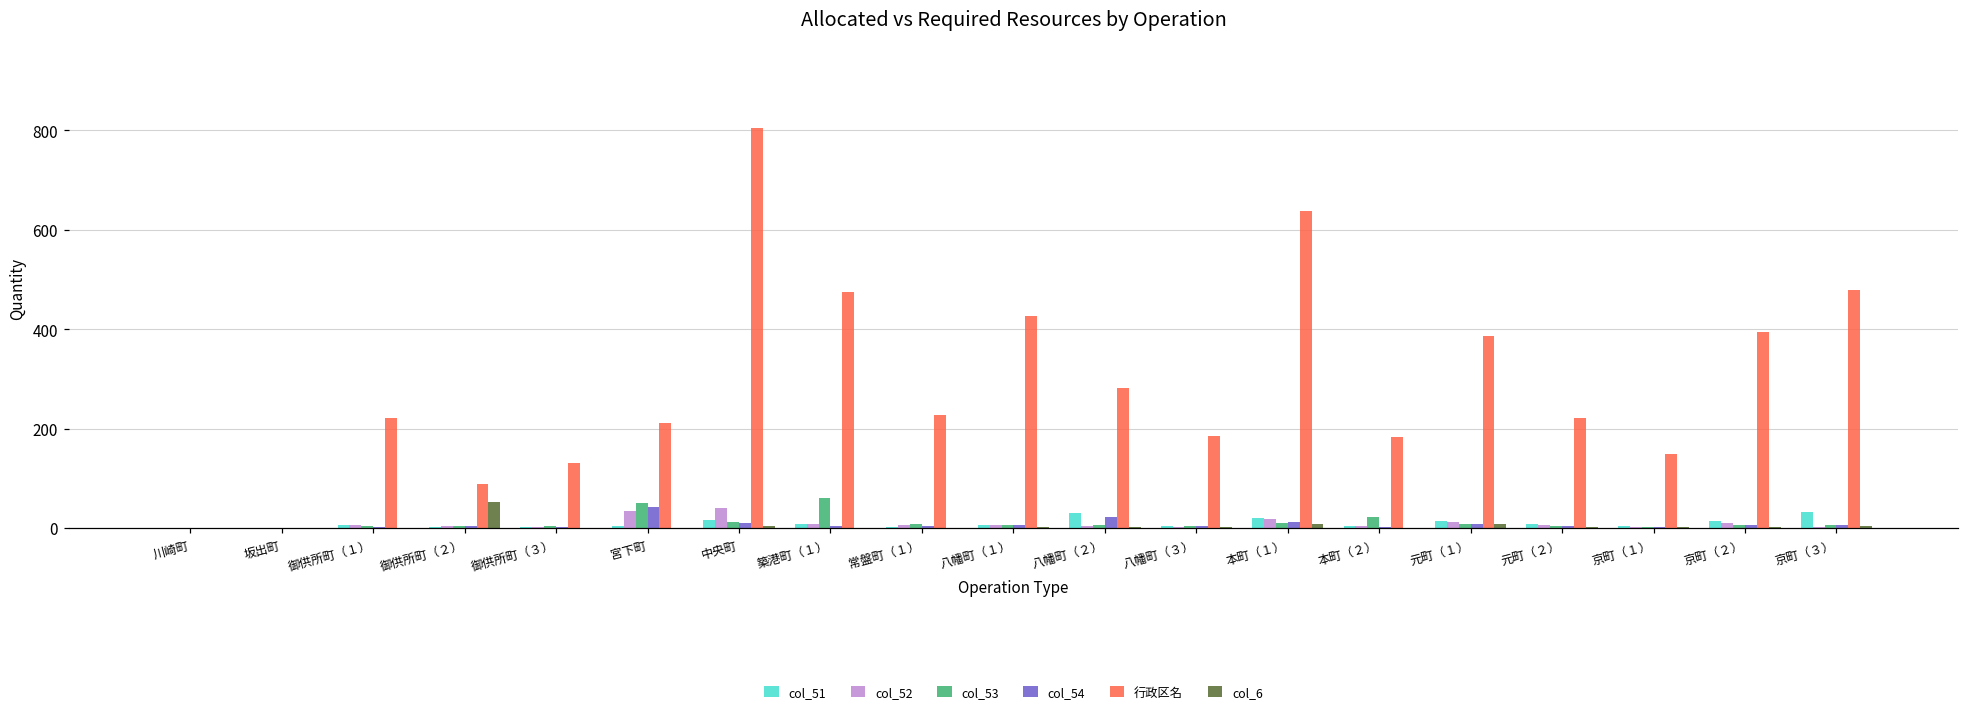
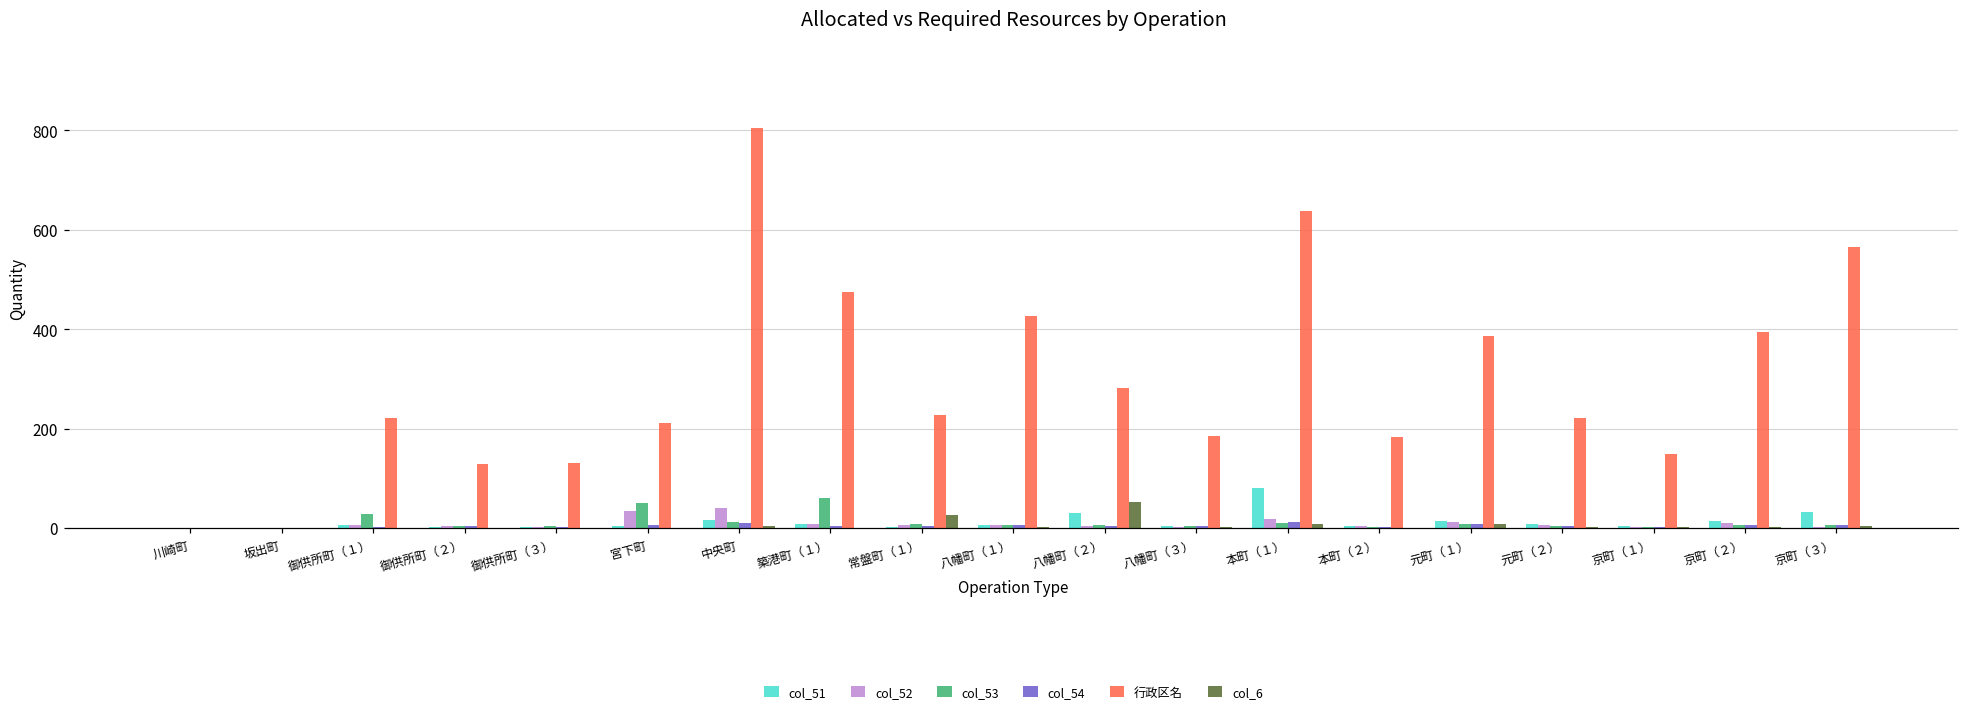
  {
    "col_51": {
      "川崎町": 0,
      "坂出町": 0,
      "中央町": 20,
      "築港町（１）": 10,
      "八幡町（１）": 10,
      "八幡町（２）": 30,
-     "本町（１）": 20,
+     "本町（１）": 80,
      "元町（１）": 10,
      "元町（２）": 10,
      "京町（２）": 10,
      "京町（３）": 30
    },
    "col_52": {
      "川崎町": 0,
      "坂出町": 0,
      "宮下町": 30,
      "中央町": 40,
      "築港町（１）": 10,
      "八幡町（１）": 10,
      "本町（１）": 20,
      "元町（１）": 10,
      "京町（２）": 10
    },
    "col_53": {
      "川崎町": 0,
      "坂出町": 0,
-     "御供所町（１）": 0,
+     "御供所町（１）": 30,
      "宮下町": 50,
      "中央町": 10,
      "築港町（１）": 60,
      "常盤町（１）": 10,
      "八幡町（１）": 10,
      "八幡町（２）": 10,
      "本町（１）": 10,
-     "本町（２）": 20,
+     "本町（２）": 0,
      "元町（１）": 10,
      "京町（２）": 10
    },
    "col_54": {
      "川崎町": 0,
      "坂出町": 0,
-     "宮下町": 40,
+     "宮下町": 10,
      "中央町": 10,
      "八幡町（１）": 10,
-     "八幡町（２）": 20,
+     "八幡町（２）": 0,
      "本町（１）": 10,
      "元町（１）": 10,
      "京町（２）": 10,
      "京町（３）": 10
    },
    "行政区名": {
      "川崎町": 0,
      "坂出町": 0,
      "御供所町（１）": 220,
-     "御供所町（２）": 90,
+     "御供所町（２）": 130,
      "御供所町（３）": 130,
      "宮下町": 210,
      "中央町": 800,
      "築港町（１）": 470,
      "常盤町（１）": 230,
      "八幡町（１）": 430,
      "八幡町（２）": 280,
      "八幡町（３）": 180,
      "本町（１）": 640,
      "本町（２）": 180,
      "元町（１）": 390,
      "元町（２）": 220,
      "京町（１）": 150,
      "京町（２）": 400,
-     "京町（３）": 480
+     "京町（３）": 570
    },
    "col_6": {
      "川崎町": 0,
      "坂出町": 0,
      "御供所町（１）": 0,
-     "御供所町（２）": 50,
+     "御供所町（２）": 0,
      "御供所町（３）": 0,
      "宮下町": 0,
      "築港町（１）": 0,
-     "常盤町（１）": 0,
-     "八幡町（２）": 0,
+     "常盤町（１）": 30,
+     "八幡町（２）": 50,
      "本町（１）": 10,
      "本町（２）": 0,
      "元町（１）": 10
    }
  }
